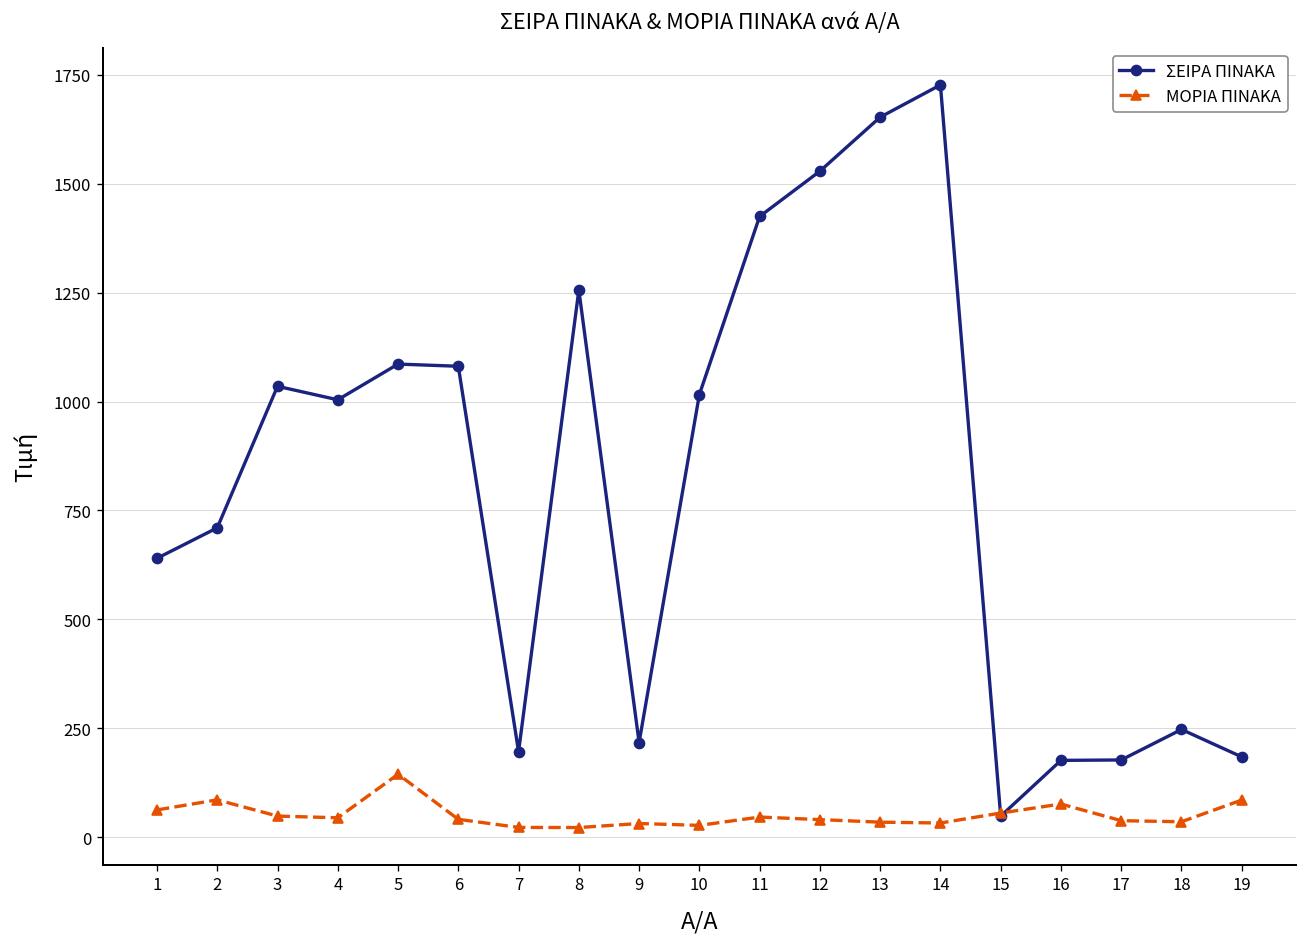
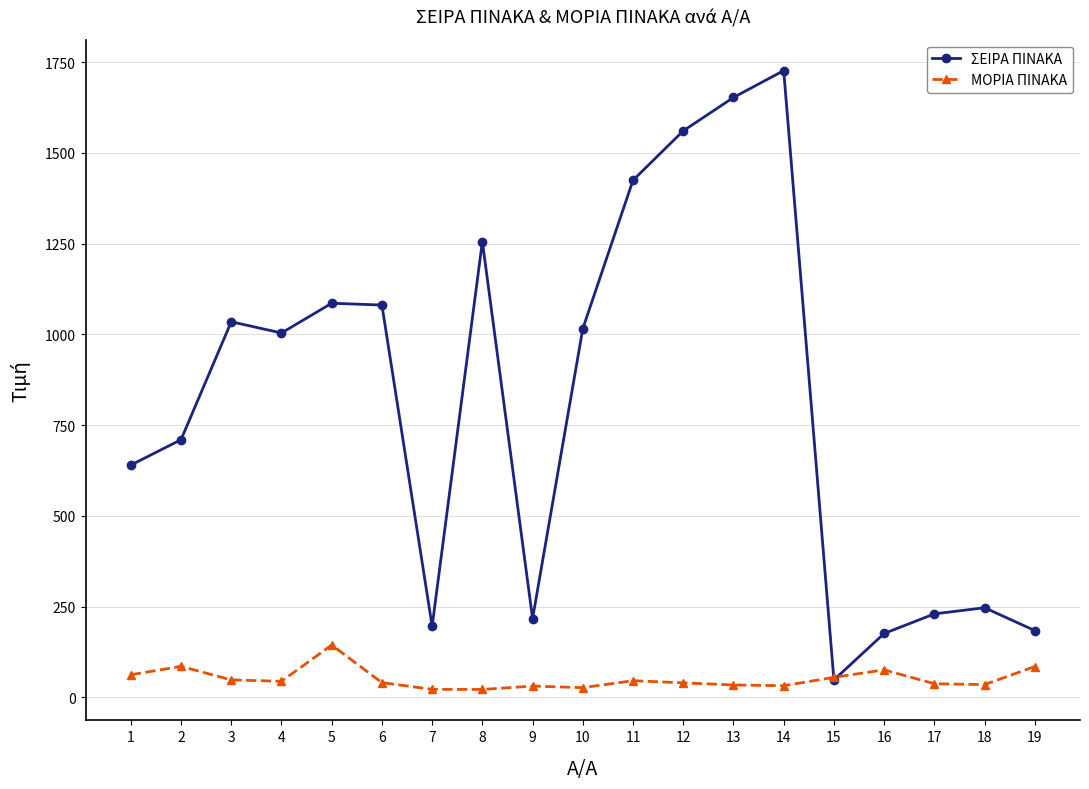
  {
    "ΣΕΙΡΑ ΠΙΝΑΚΑ": {
      "1": 640,
      "2": 710,
      "3": 1040,
      "4": 1000,
      "5": 1090,
      "6": 1080,
      "7": 200,
      "8": 1260,
      "9": 220,
      "10": 1020,
      "11": 1430,
-     "12": 1530,
+     "12": 1560,
      "13": 1650,
      "14": 1730,
      "16": 180,
-     "17": 180,
+     "17": 230,
      "18": 250,
      "19": 180
    },
    "ΜΟΡΙΑ ΠΙΝΑΚΑ": {
      "1": 60,
      "2": 90,
      "3": 50,
      "4": 40,
      "5": 140,
      "6": 40,
      "7": 20,
      "8": 20,
      "9": 30,
      "10": 30,
      "11": 50,
      "12": 40,
      "13": 30,
      "14": 30,
      "16": 80,
      "17": 40,
      "18": 40,
      "19": 80
    }
  }
